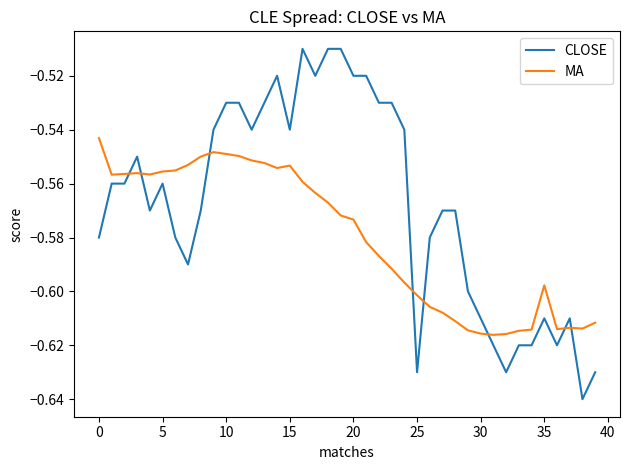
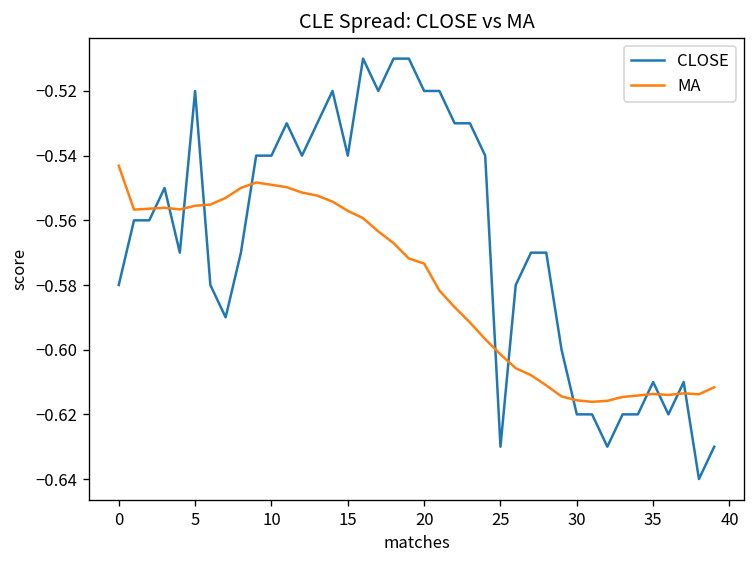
  {
    "CLOSE": {
      "0": -0.58,
-     "5": -0.56,
-     "10": -0.53,
+     "5": -0.52,
+     "10": -0.54,
      "15": -0.54,
      "20": -0.52,
      "25": -0.63,
-     "30": -0.61,
+     "30": -0.62,
      "35": -0.61
    },
    "MA": {
      "0": -0.543,
      "5": -0.556,
      "10": -0.549,
-     "15": -0.553,
+     "15": -0.557,
      "20": -0.573,
      "25": -0.601,
      "30": -0.616,
-     "35": -0.598
+     "35": -0.614
    }
  }
